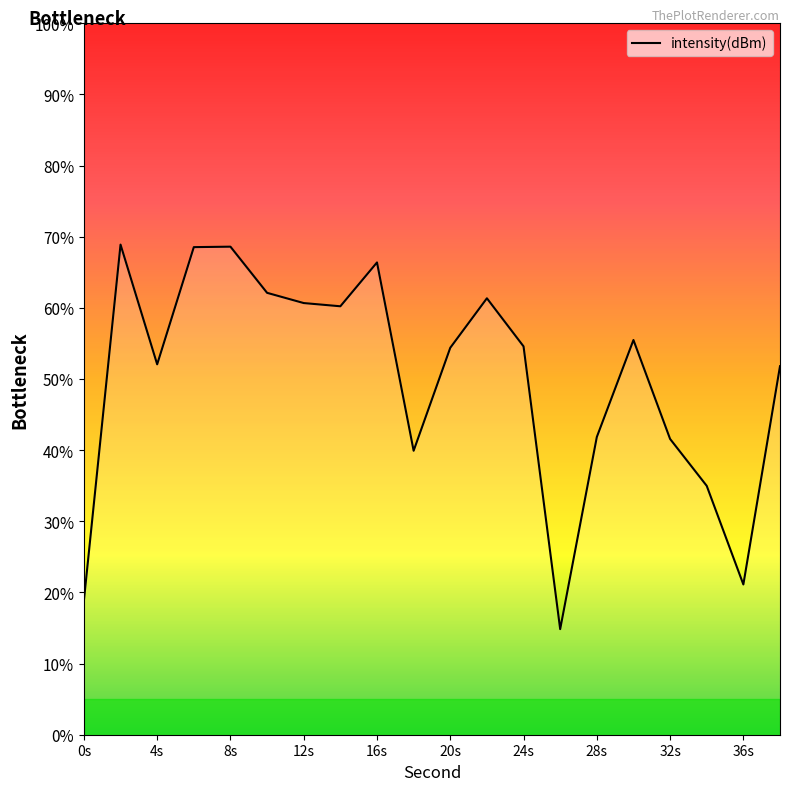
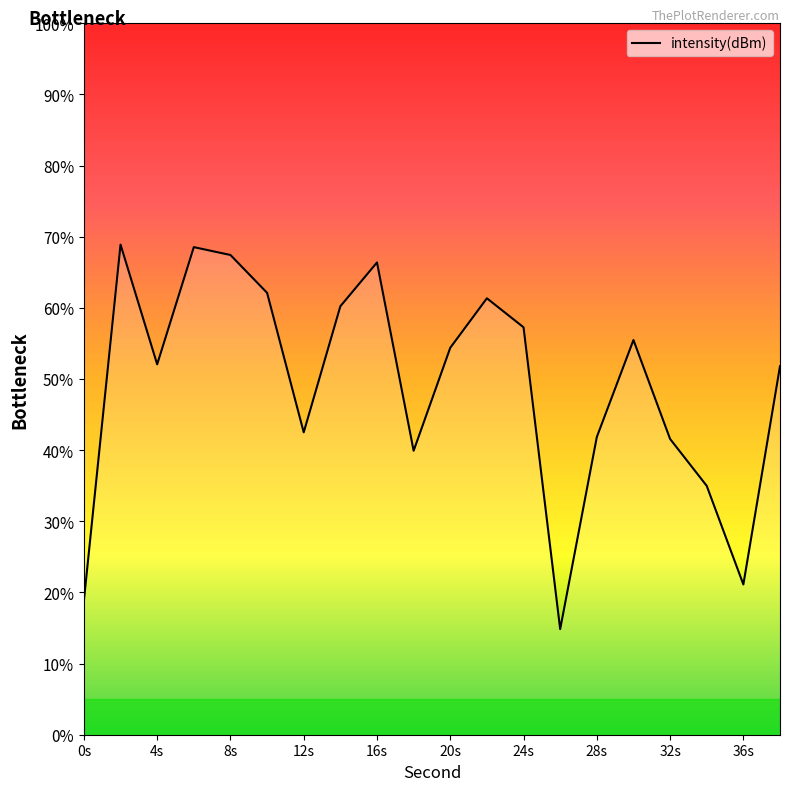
  {
    "0s": "19%",
    "4s": "52%",
-   "8s": "69%",
-   "12s": "61%",
+   "8s": "67%",
+   "12s": "43%",
    "16s": "66%",
    "20s": "54%",
-   "24s": "55%",
+   "24s": "57%",
    "28s": "42%",
    "32s": "42%",
    "36s": "21%"
  }
